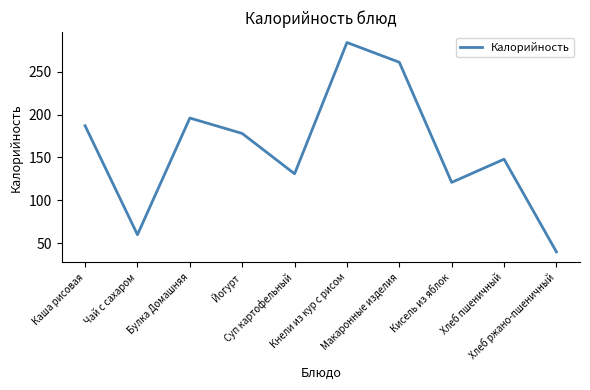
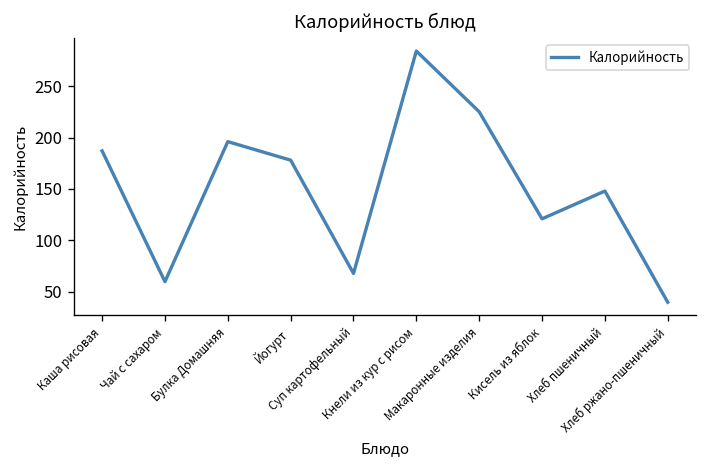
  {
    "Каша рисовая": 190,
    "Чай с сахаром": 60,
    "Булка Домашняя": 200,
    "Йогурт": 180,
-   "Суп картофельный": 130,
+   "Суп картофельный": 70,
    "Кнели из кур с рисом": 280,
-   "Макаронные изделия": 260,
+   "Макаронные изделия": 230,
    "Кисель из яблок": 120,
    "Хлеб пшеничный": 150,
    "Хлеб ржано-пшеничный": 40
  }
